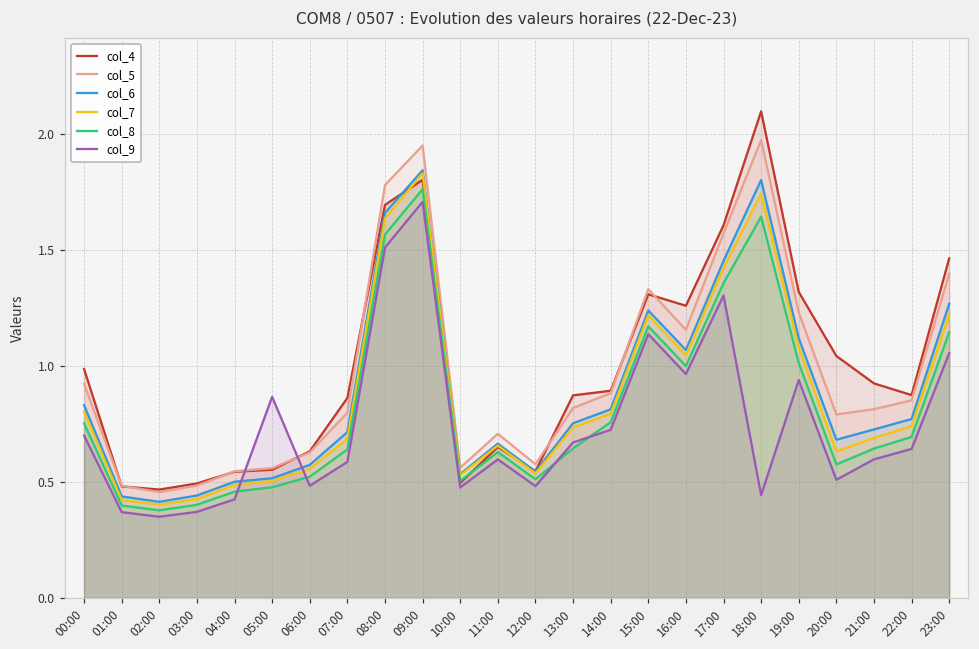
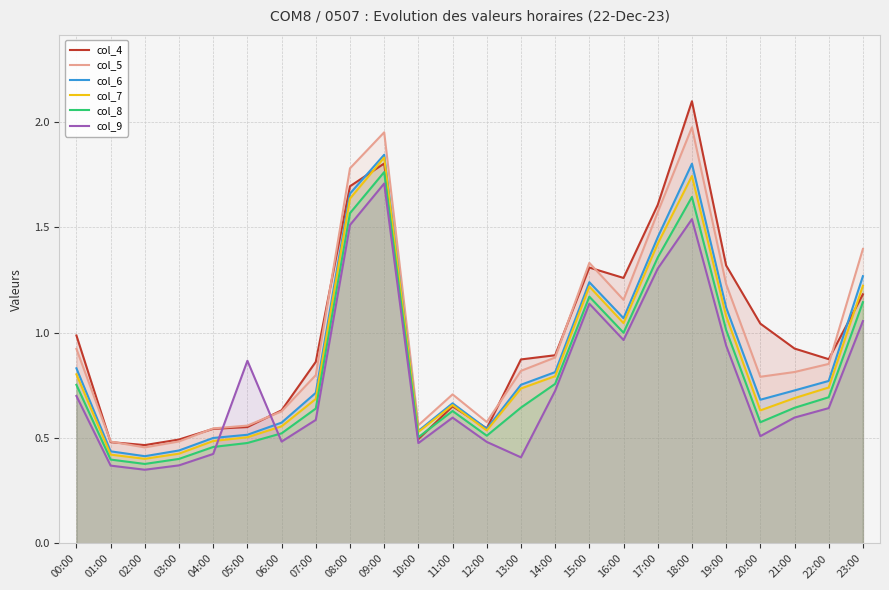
  {
    "col_4": {
      "00:00": 0.99,
      "07:00": 0.86,
      "08:00": 1.69,
      "09:00": 1.80,
      "13:00": 0.87,
      "15:00": 1.31,
      "16:00": 1.26,
      "17:00": 1.61,
      "18:00": 2.10,
      "19:00": 1.32,
      "20:00": 1.04,
      "21:00": 0.92,
      "22:00": 0.87,
-     "23:00": 1.46
+     "23:00": 1.18
    },
    "col_5": {
      "00:00": 0.92,
      "07:00": 0.80,
      "08:00": 1.78,
      "09:00": 1.95,
      "10:00": 0.56,
      "11:00": 0.71,
      "12:00": 0.58,
      "13:00": 0.82,
      "15:00": 1.33,
      "16:00": 1.16,
      "17:00": 1.57,
      "18:00": 1.97,
      "19:00": 1.23,
      "20:00": 0.79,
      "21:00": 0.81,
      "22:00": 0.85,
      "23:00": 1.40
    },
    "col_6": {
      "00:00": 0.83,
      "01:00": 0.44,
      "02:00": 0.41,
      "03:00": 0.44,
      "04:00": 0.50,
      "06:00": 0.57,
      "07:00": 0.71,
      "08:00": 1.66,
      "09:00": 1.84,
      "13:00": 0.75,
      "14:00": 0.81,
      "15:00": 1.24,
      "16:00": 1.07,
      "17:00": 1.45,
      "18:00": 1.80,
      "19:00": 1.12,
      "20:00": 0.68,
      "21:00": 0.73,
      "22:00": 0.77,
      "23:00": 1.27
    },
    "col_7": {
      "00:00": 0.80,
      "01:00": 0.42,
      "02:00": 0.40,
      "03:00": 0.43,
      "04:00": 0.49,
      "06:00": 0.56,
      "07:00": 0.69,
      "08:00": 1.64,
      "09:00": 1.83,
      "13:00": 0.74,
      "14:00": 0.79,
      "15:00": 1.22,
      "16:00": 1.05,
      "17:00": 1.42,
      "18:00": 1.74,
      "19:00": 1.08,
      "20:00": 0.63,
      "21:00": 0.69,
      "22:00": 0.74,
      "23:00": 1.22
    },
    "col_8": {
      "00:00": 0.75,
      "01:00": 0.40,
      "02:00": 0.38,
      "03:00": 0.40,
      "04:00": 0.46,
      "05:00": 0.48,
      "06:00": 0.52,
      "07:00": 0.64,
      "08:00": 1.57,
      "09:00": 1.76,
      "11:00": 0.63,
      "12:00": 0.51,
      "13:00": 0.64,
      "14:00": 0.76,
      "15:00": 1.17,
      "16:00": 1.00,
      "17:00": 1.36,
      "18:00": 1.64,
      "19:00": 1.01,
      "20:00": 0.58,
      "21:00": 0.64,
      "22:00": 0.69,
      "23:00": 1.14
    },
    "col_9": {
      "00:00": 0.70,
      "01:00": 0.37,
      "02:00": 0.35,
      "03:00": 0.37,
      "04:00": 0.42,
      "05:00": 0.87,
      "06:00": 0.48,
      "07:00": 0.59,
      "08:00": 1.51,
      "09:00": 1.71,
      "10:00": 0.48,
      "11:00": 0.60,
      "12:00": 0.48,
-     "13:00": 0.67,
+     "13:00": 0.41,
      "14:00": 0.72,
      "15:00": 1.14,
      "16:00": 0.97,
      "17:00": 1.30,
-     "18:00": 0.44,
+     "18:00": 1.54,
      "19:00": 0.94,
      "20:00": 0.51,
      "21:00": 0.60,
      "22:00": 0.64,
      "23:00": 1.06
    }
  }
